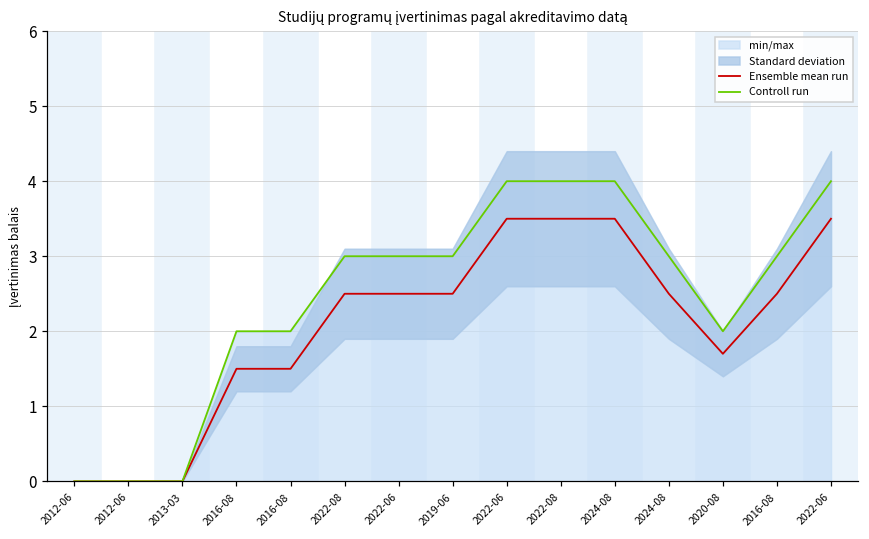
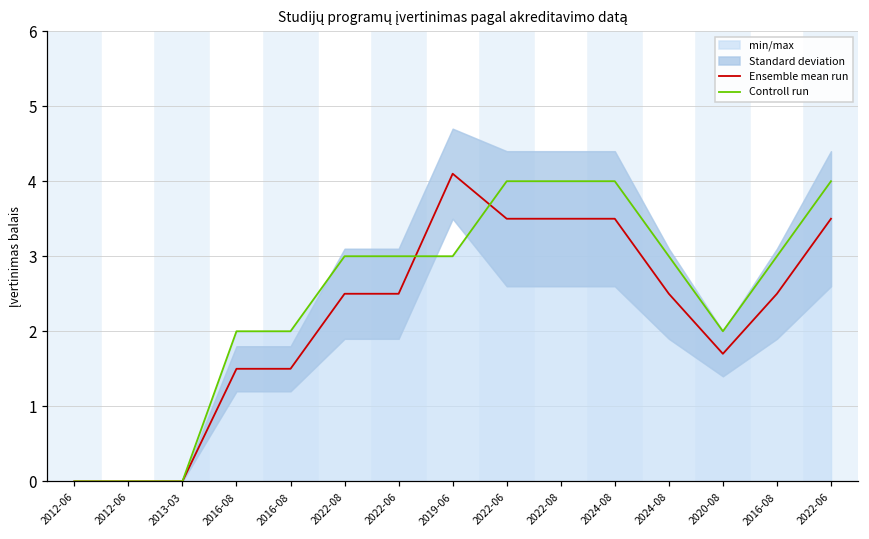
  {
    "Ensemble mean run": {
-     "2019-06": 2.5,
+     "2019-06": 4.1,
      "2020-08": 1.7
    }
  }
